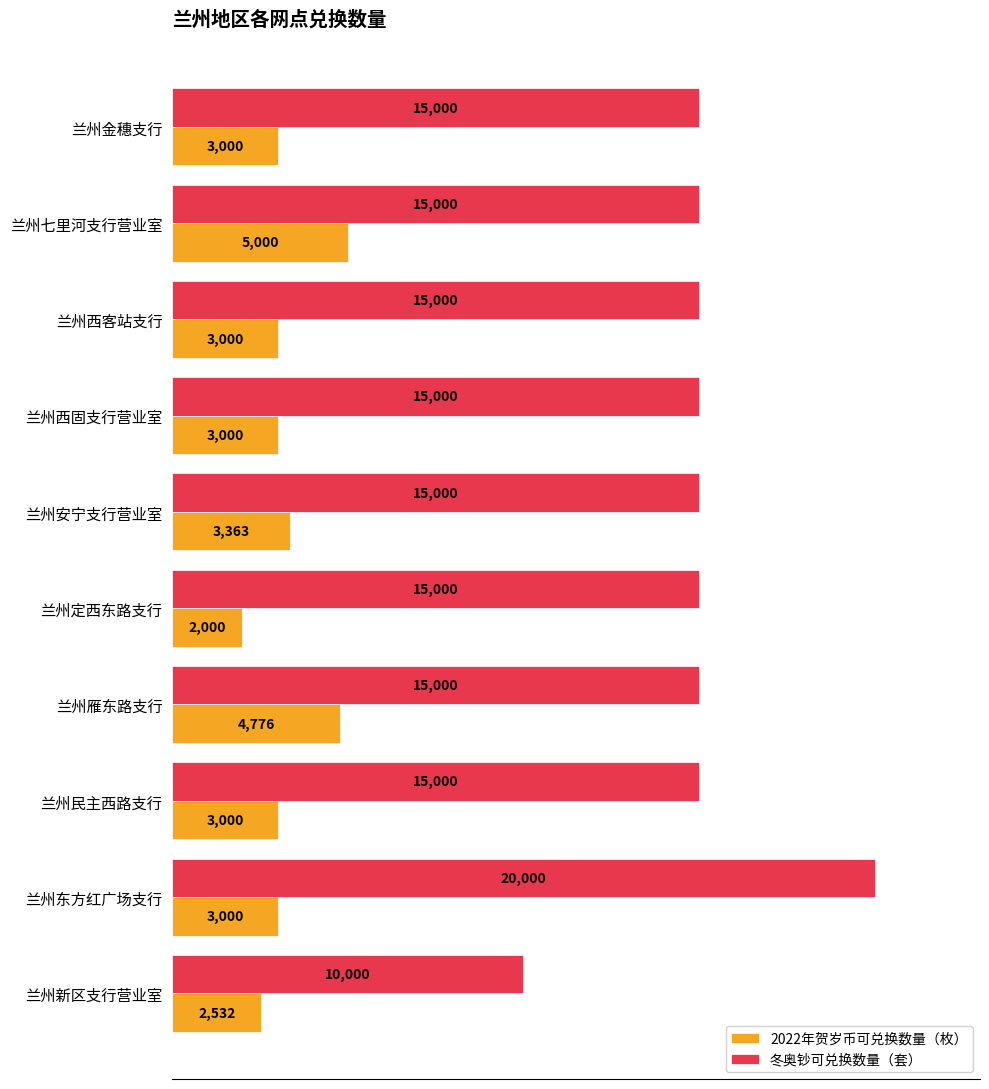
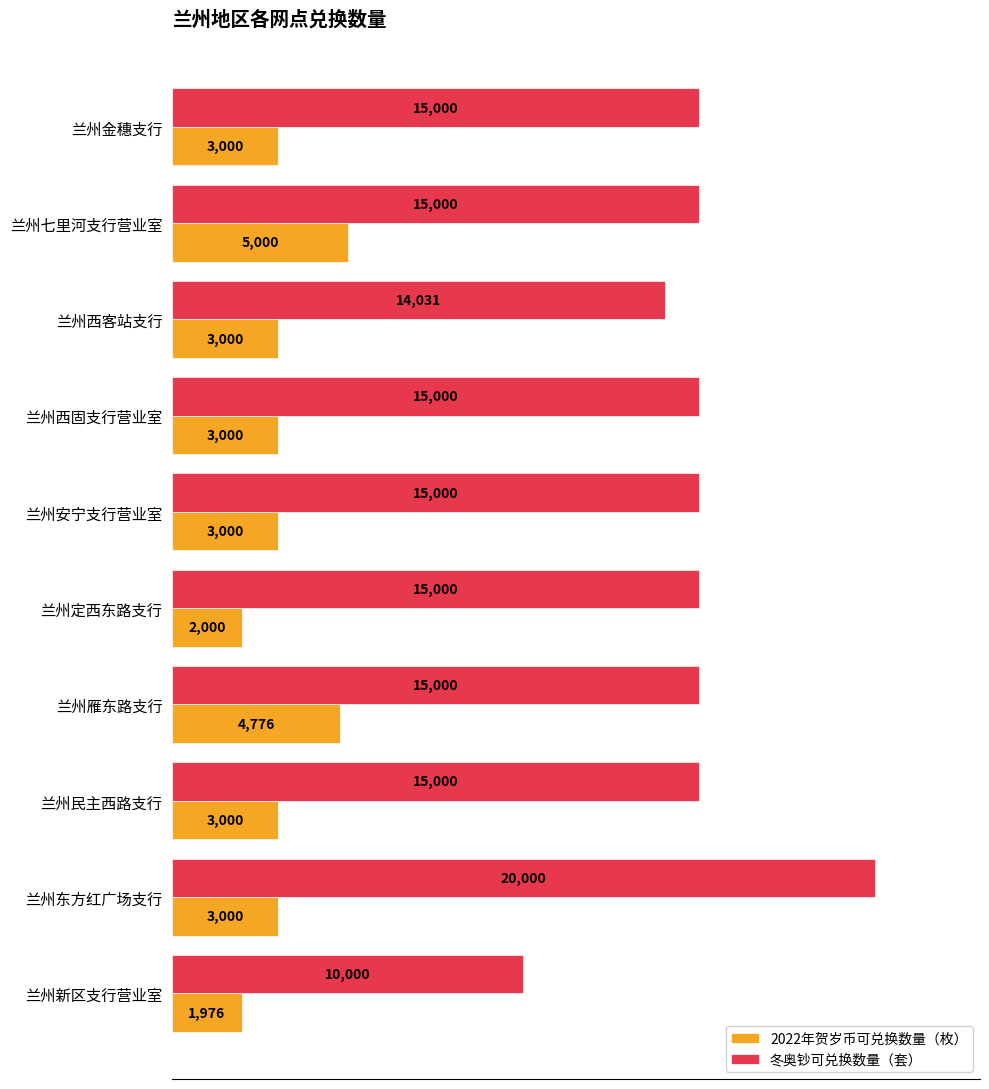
  {
    "2022年贺岁币可兑换数量（枚）": {
      "兰州金穗支行": "3,000",
      "兰州七里河支行营业室": "5,000",
      "兰州西客站支行": "3,000",
      "兰州西固支行营业室": "3,000",
-     "兰州安宁支行营业室": "3,363",
+     "兰州安宁支行营业室": "3,000",
      "兰州定西东路支行": "2,000",
      "兰州雁东路支行": "4,776",
      "兰州民主西路支行": "3,000",
      "兰州东方红广场支行": "3,000",
-     "兰州新区支行营业室": "2,532"
+     "兰州新区支行营业室": "1,976"
    },
    "冬奥钞可兑换数量（套）": {
      "兰州金穗支行": "15,000",
      "兰州七里河支行营业室": "15,000",
-     "兰州西客站支行": "15,000",
+     "兰州西客站支行": "14,031",
      "兰州西固支行营业室": "15,000",
      "兰州安宁支行营业室": "15,000",
      "兰州定西东路支行": "15,000",
      "兰州雁东路支行": "15,000",
      "兰州民主西路支行": "15,000",
      "兰州东方红广场支行": "20,000",
      "兰州新区支行营业室": "10,000"
    }
  }
